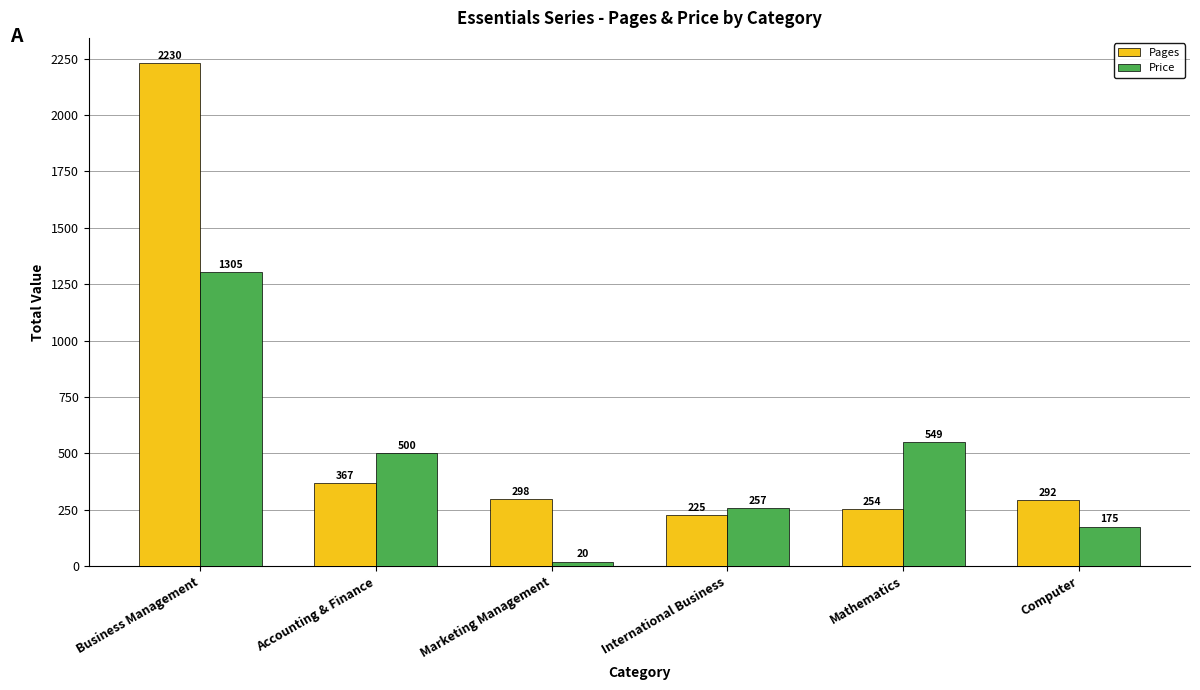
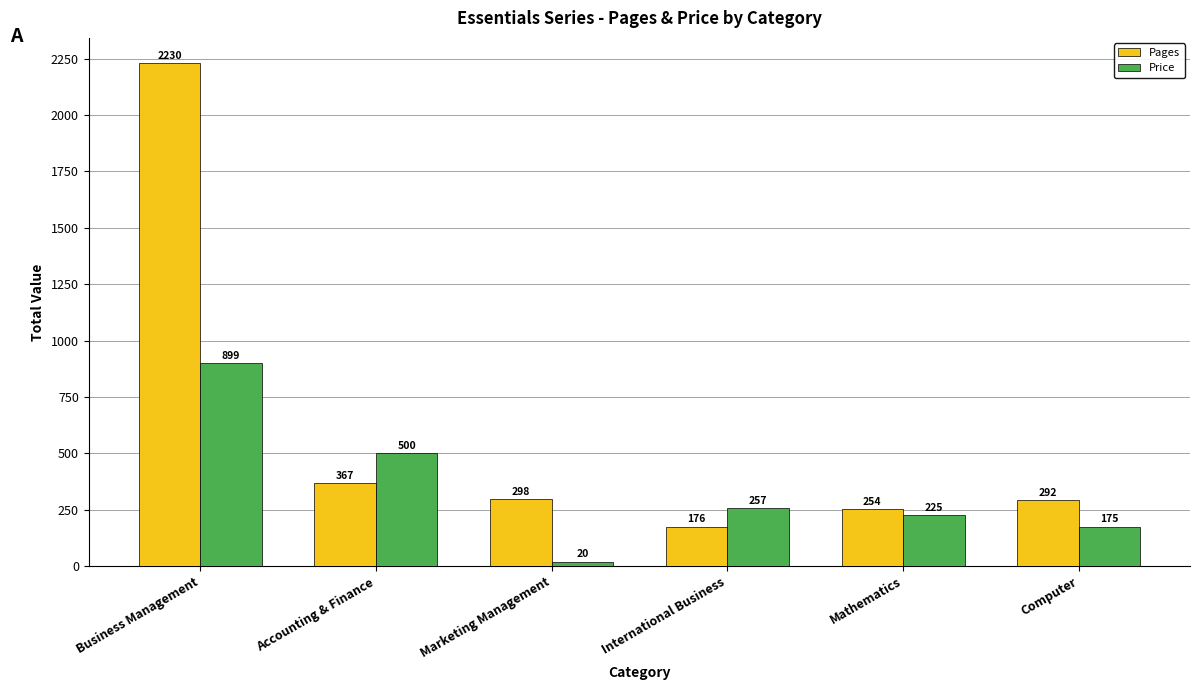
  {
    "Pages": {
      "Business Management": 2230,
      "Accounting & Finance": 367,
      "Marketing Management": 298,
-     "International Business": 225,
+     "International Business": 176,
      "Mathematics": 254,
      "Computer": 292
    },
    "Price": {
-     "Business Management": 1305,
+     "Business Management": 899,
      "Accounting & Finance": 500,
      "Marketing Management": 20,
      "International Business": 257,
-     "Mathematics": 549,
+     "Mathematics": 225,
      "Computer": 175
    }
  }
